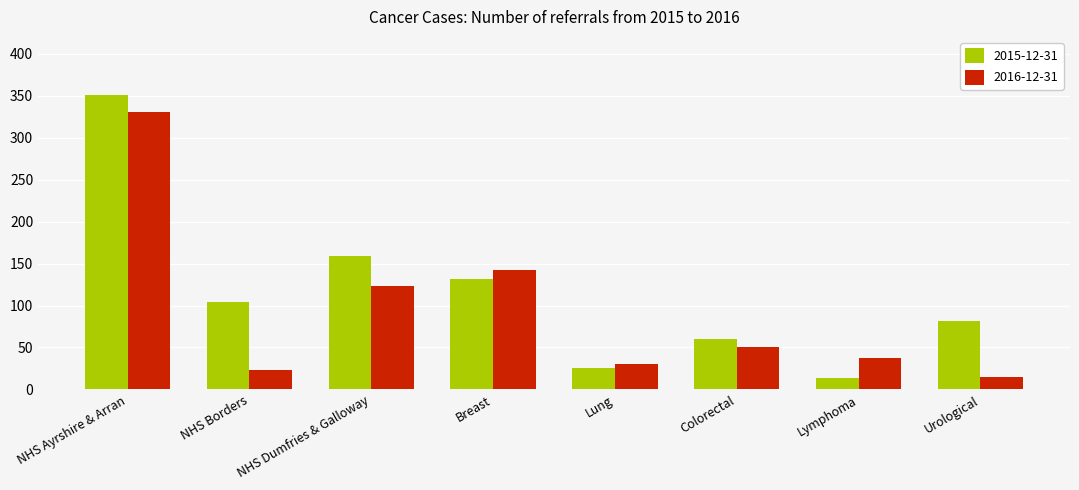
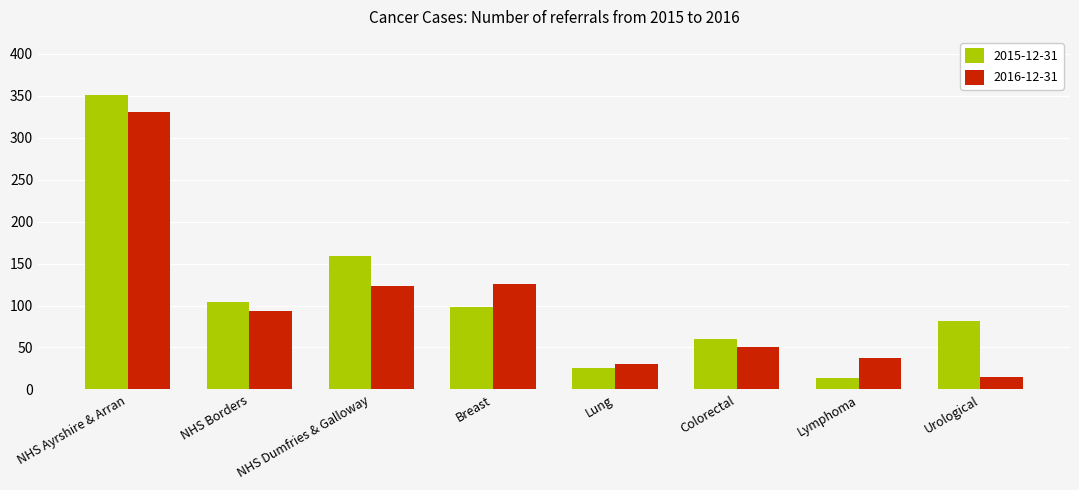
  {
    "2015-12-31": {
      "NHS Ayrshire & Arran": 350,
      "NHS Borders": 100,
      "NHS Dumfries & Galloway": 160,
-     "Breast": 130,
+     "Breast": 100,
      "Lung": 30,
      "Colorectal": 60,
      "Lymphoma": 10,
      "Urological": 80
    },
    "2016-12-31": {
      "NHS Ayrshire & Arran": 330,
-     "NHS Borders": 20,
+     "NHS Borders": 90,
      "NHS Dumfries & Galloway": 120,
-     "Breast": 140,
+     "Breast": 130,
      "Lung": 30,
      "Colorectal": 50,
      "Lymphoma": 40,
      "Urological": 20
    }
  }
